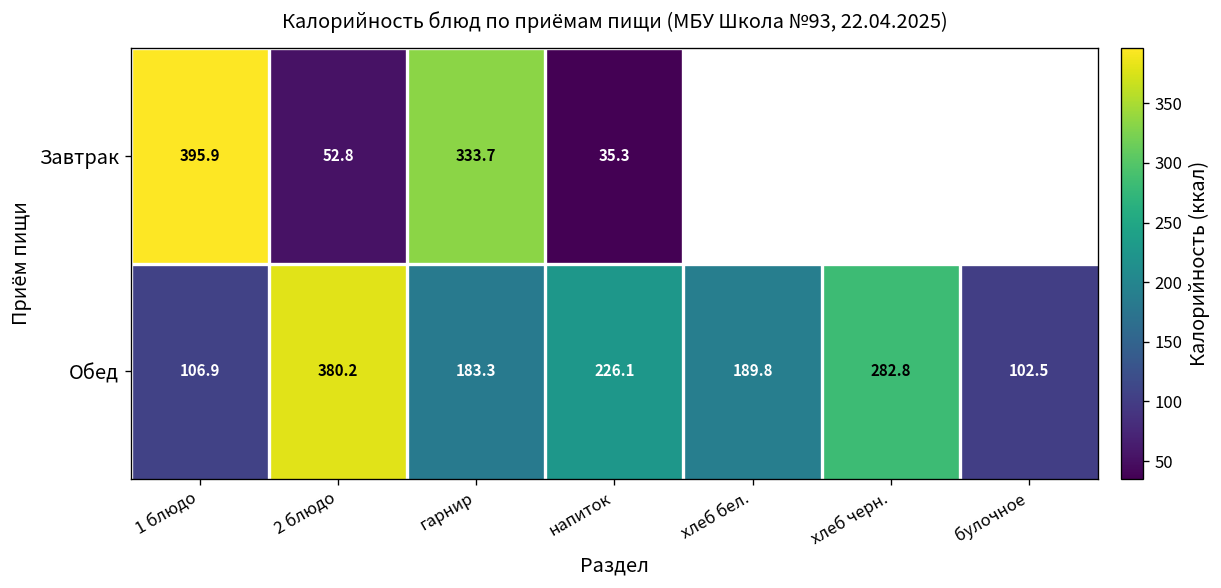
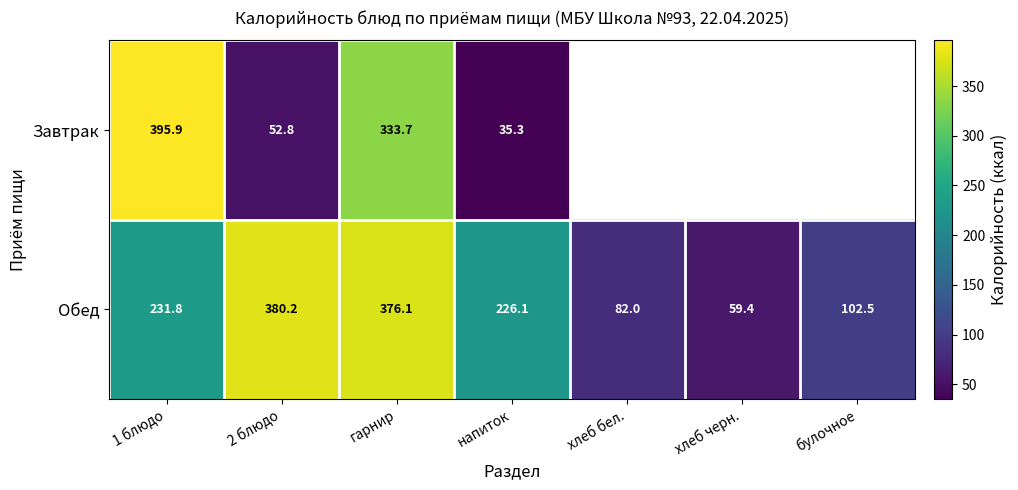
  {
    "Завтрак": {
      "1 блюдо": 395.9,
      "2 блюдо": 52.8,
      "гарнир": 333.7,
      "напиток": 35.3
    },
    "Обед": {
-     "1 блюдо": 106.9,
+     "1 блюдо": 231.8,
      "2 блюдо": 380.2,
-     "гарнир": 183.3,
+     "гарнир": 376.1,
      "напиток": 226.1,
-     "хлеб бел.": 189.8,
-     "хлеб черн.": 282.8,
+     "хлеб бел.": 82.0,
+     "хлеб черн.": 59.4,
      "булочное": 102.5
    }
  }
